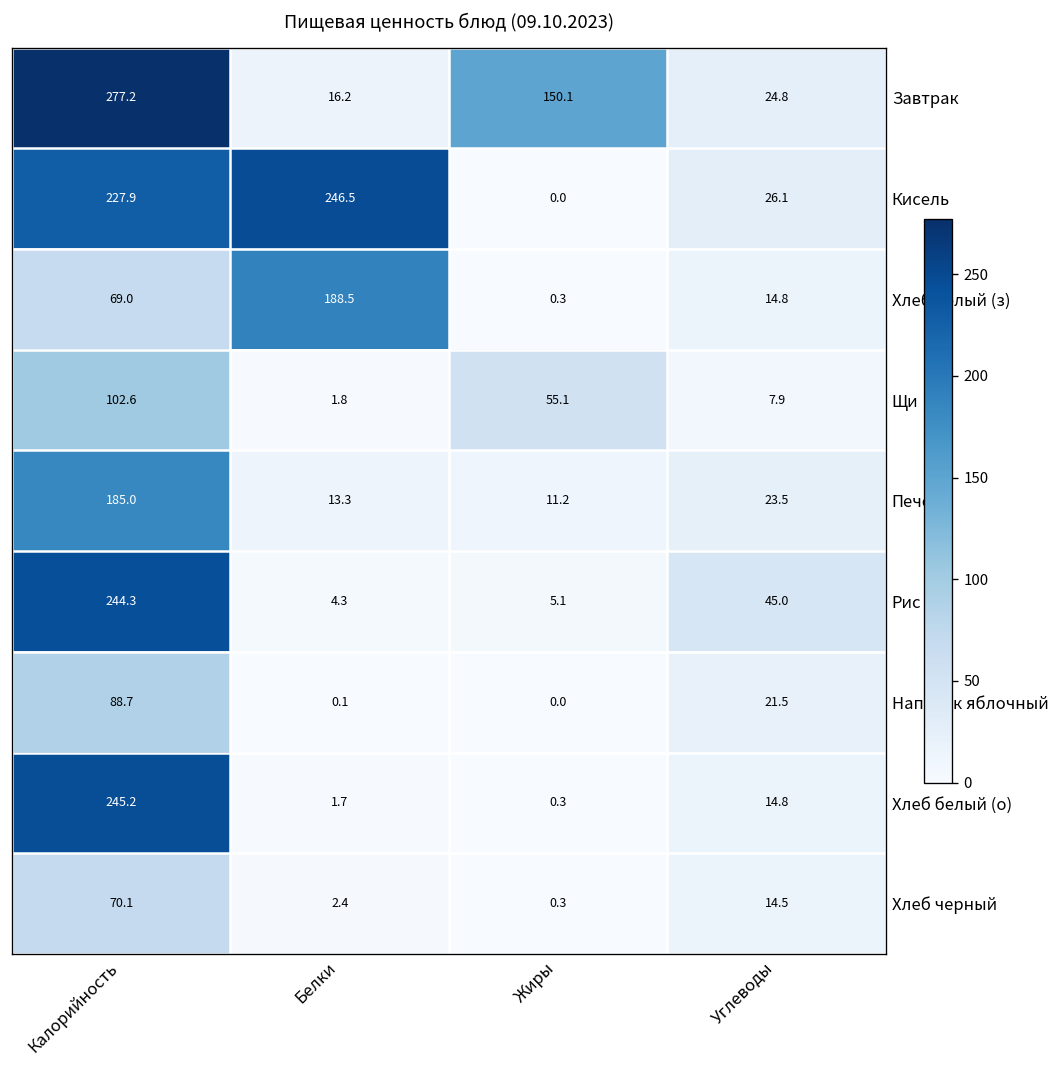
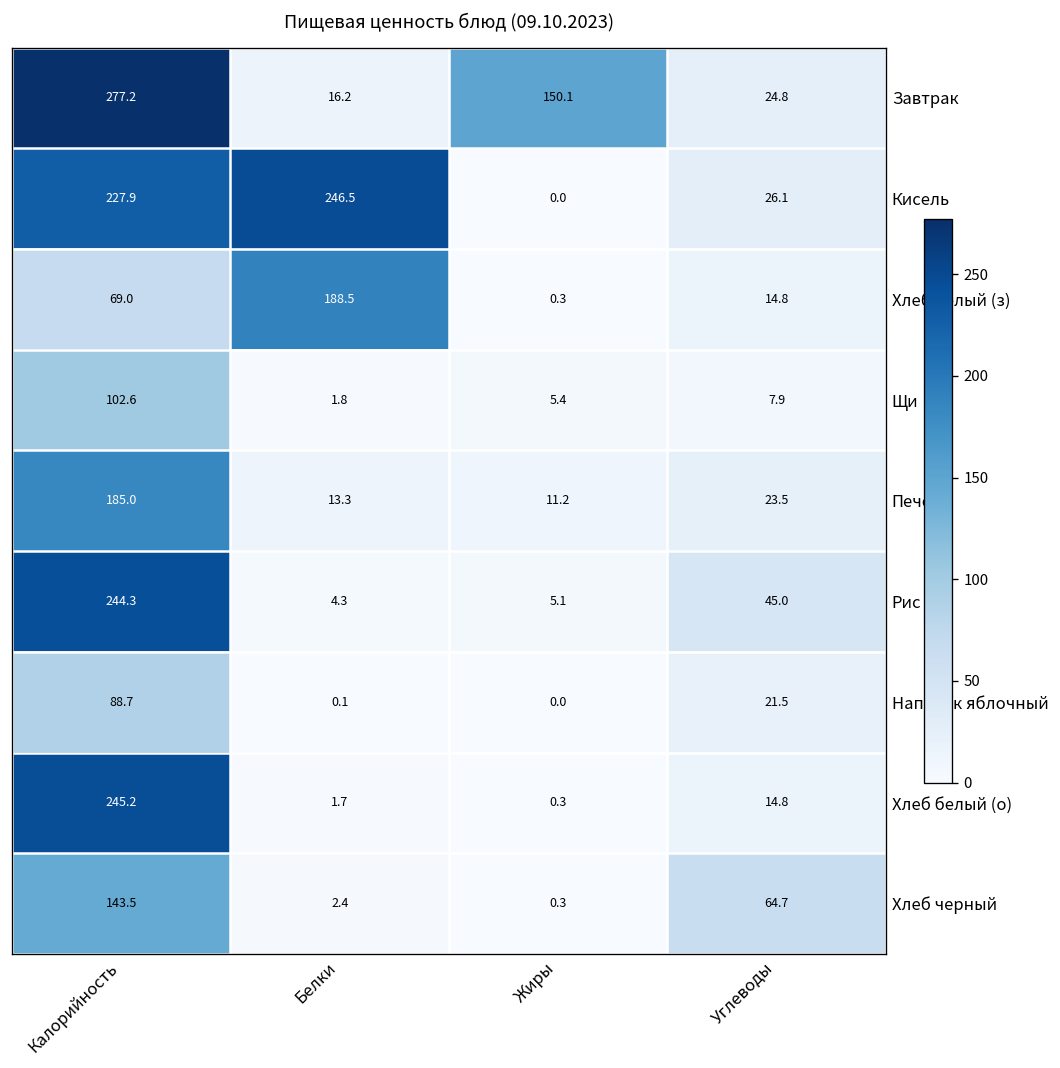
  {
    "Завтрак": {
      "Калорийность": 277.2,
      "Белки": 16.2,
      "Жиры": 150.1,
      "Углеводы": 24.8
    },
    "Кисель": {
      "Калорийность": 227.9,
      "Белки": 246.5,
      "Жиры": 0.0,
      "Углеводы": 26.1
    },
    "Хлеб белый (з)": {
      "Калорийность": 69.0,
      "Белки": 188.5,
      "Жиры": 0.3,
      "Углеводы": 14.8
    },
    "Щи": {
      "Калорийность": 102.6,
      "Белки": 1.8,
-     "Жиры": 55.1,
+     "Жиры": 5.4,
      "Углеводы": 7.9
    },
    "Рис": {
      "Калорийность": 244.3,
      "Белки": 4.3,
      "Жиры": 5.1,
      "Углеводы": 45.0
    },
    "Напиток яблочный": {
      "Калорийность": 88.7,
      "Белки": 0.1,
      "Жиры": 0.0,
      "Углеводы": 21.5
    },
    "Хлеб белый (о)": {
      "Калорийность": 245.2,
      "Белки": 1.7,
      "Жиры": 0.3,
      "Углеводы": 14.8
    },
    "Хлеб черный": {
-     "Калорийность": 70.1,
+     "Калорийность": 143.5,
      "Белки": 2.4,
      "Жиры": 0.3,
-     "Углеводы": 14.5
+     "Углеводы": 64.7
    }
  }
